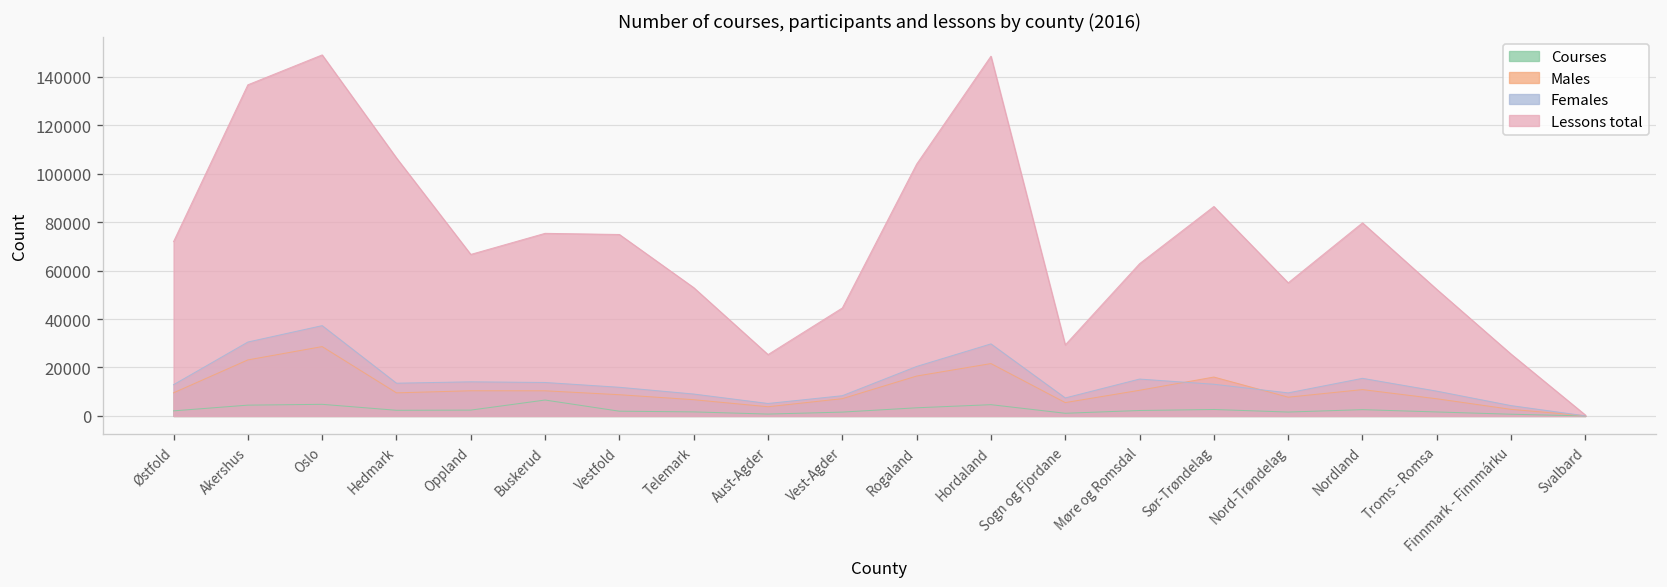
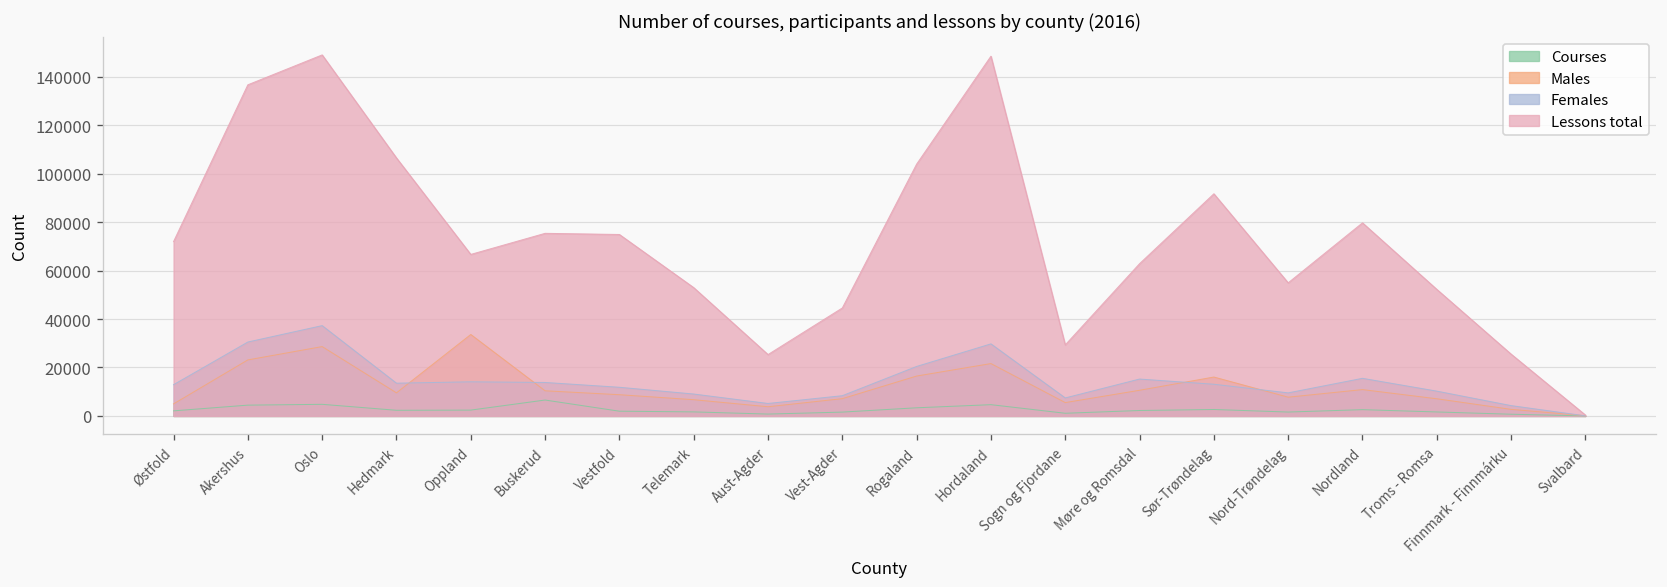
  {
    "Courses": {
      "Østfold": 2000,
      "Akershus": 4000,
      "Oslo": 5000,
      "Hedmark": 2000,
      "Oppland": 2000,
      "Buskerud": 7000,
      "Vestfold": 2000,
      "Telemark": 2000,
      "Aust-Agder": 1000,
      "Vest-Agder": 2000,
      "Rogaland": 3000,
      "Hordaland": 5000,
      "Sogn og Fjordane": 1000,
      "Møre og Romsdal": 2000,
      "Sør-Trøndelag": 3000,
      "Nord-Trøndelag": 2000,
      "Nordland": 3000,
      "Troms - Romsa": 2000,
      "Finnmark - Finnmárku": 1000
    },
    "Males": {
-     "Østfold": 10000,
+     "Østfold": 5000,
      "Akershus": 23000,
      "Oslo": 29000,
      "Hedmark": 10000,
-     "Oppland": 10000,
+     "Oppland": 34000,
      "Buskerud": 10000,
      "Vestfold": 9000,
      "Telemark": 7000,
      "Aust-Agder": 4000,
      "Rogaland": 16000,
      "Hordaland": 22000,
      "Sogn og Fjordane": 6000,
      "Møre og Romsdal": 11000,
      "Sør-Trøndelag": 16000,
      "Nord-Trøndelag": 8000,
      "Nordland": 11000,
      "Troms - Romsa": 7000,
      "Finnmark - Finnmárku": 3000
    },
    "Females": {
      "Østfold": 13000,
      "Akershus": 31000,
      "Oslo": 37000,
      "Hedmark": 14000,
      "Oppland": 14000,
      "Buskerud": 14000,
      "Vestfold": 12000,
      "Telemark": 9000,
      "Aust-Agder": 5000,
      "Rogaland": 20000,
      "Hordaland": 30000,
      "Sogn og Fjordane": 7000,
      "Møre og Romsdal": 15000,
      "Sør-Trøndelag": 13000,
      "Nord-Trøndelag": 10000,
      "Nordland": 16000,
      "Troms - Romsa": 10000,
      "Finnmark - Finnmárku": 4000
    },
    "Lessons total": {
      "Østfold": 72000,
      "Akershus": 137000,
      "Oslo": 149000,
      "Hedmark": 106000,
      "Oppland": 67000,
      "Buskerud": 75000,
      "Vestfold": 75000,
      "Telemark": 53000,
      "Aust-Agder": 25000,
      "Vest-Agder": 45000,
      "Rogaland": 104000,
      "Hordaland": 148000,
      "Sogn og Fjordane": 29000,
      "Møre og Romsdal": 63000,
-     "Sør-Trøndelag": 86000,
+     "Sør-Trøndelag": 92000,
      "Nord-Trøndelag": 55000,
      "Nordland": 80000,
      "Troms - Romsa": 52000,
      "Finnmark - Finnmárku": 26000
    }
  }
